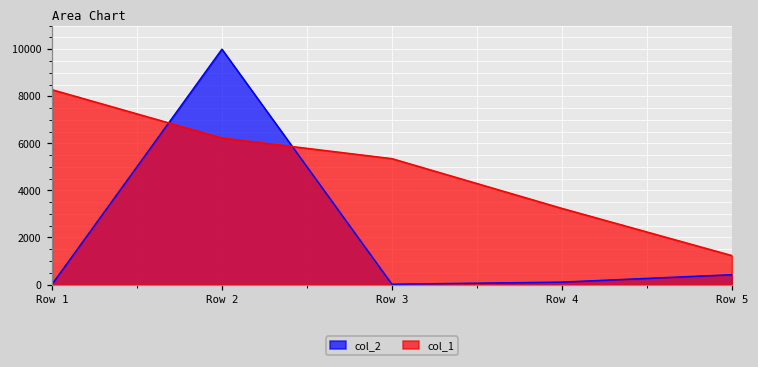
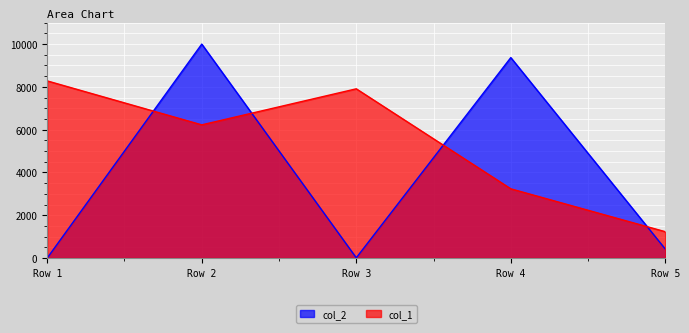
  {
    "col_2": {
      "Row 1": 0,
      "Row 2": 10000,
      "Row 3": 0,
-     "Row 4": 100,
+     "Row 4": 9400,
      "Row 5": 400
    },
    "col_1": {
      "Row 1": 8300,
      "Row 2": 6200,
-     "Row 3": 5300,
+     "Row 3": 7900,
      "Row 4": 3200,
      "Row 5": 1200
    }
  }
